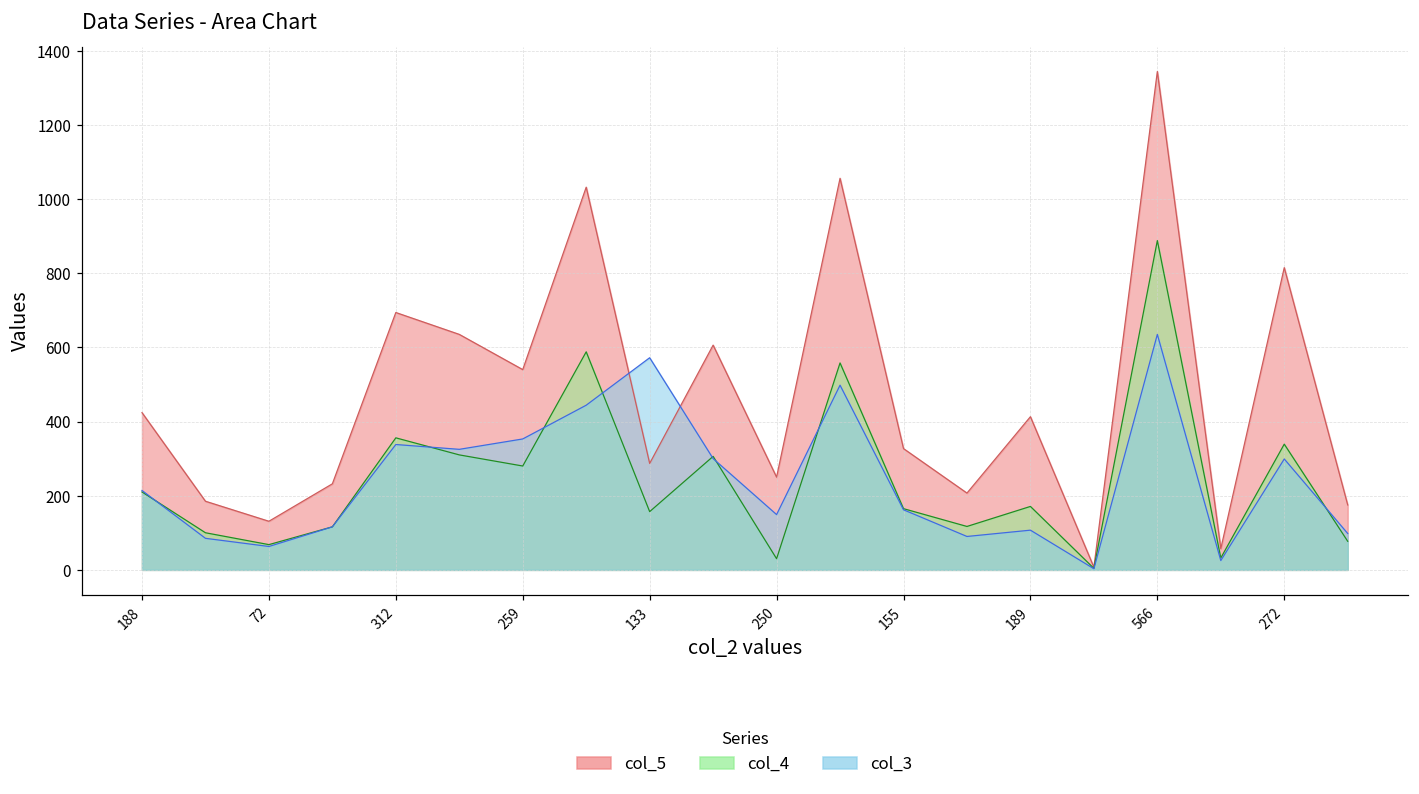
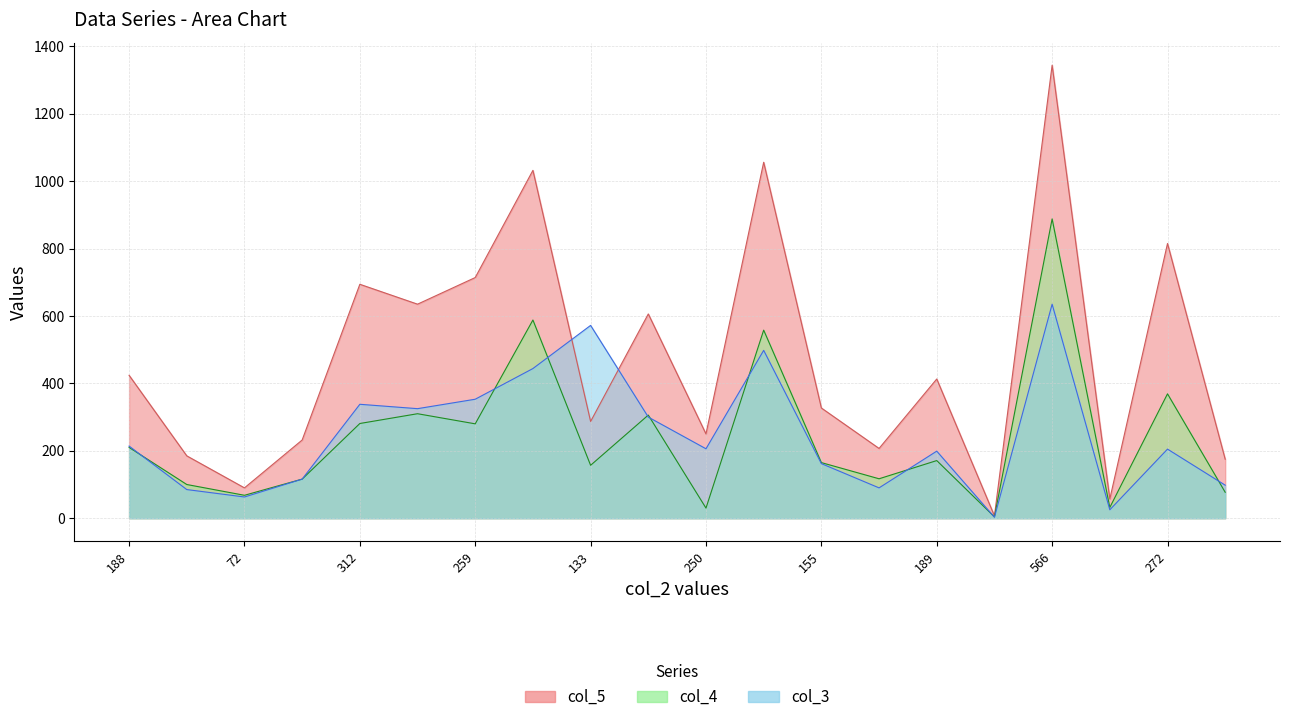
  {
    "col_5": {
      "188": 420,
-     "72": 130,
+     "72": 90,
      "312": 690,
-     "259": 540,
+     "259": 710,
      "133": 290,
      "250": 250,
      "155": 330,
      "189": 410,
      "566": 1340,
      "272": 820
    },
    "col_4": {
-     "312": 360,
+     "312": 280,
      "259": 280,
      "133": 160,
      "250": 30,
      "189": 170,
      "566": 890,
-     "272": 340
+     "272": 370
    },
    "col_3": {
      "312": 340,
      "259": 350,
      "133": 570,
-     "250": 150,
-     "189": 110,
+     "250": 210,
+     "189": 200,
      "566": 640,
-     "272": 300
+     "272": 210
    }
  }
